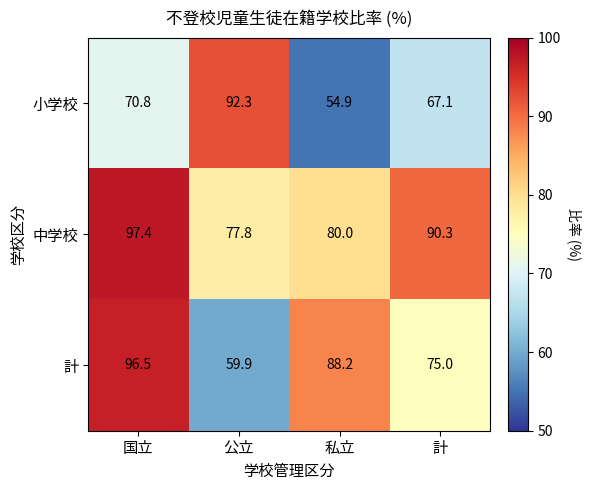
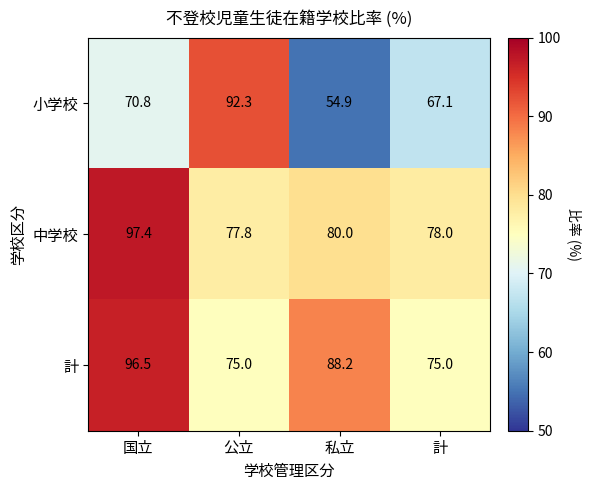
  {
    "小学校": {
      "国立": 70.8,
      "公立": 92.3,
      "私立": 54.9,
      "計": 67.1
    },
    "中学校": {
      "国立": 97.4,
      "公立": 77.8,
      "私立": 80.0,
-     "計": 90.3
+     "計": 78.0
    },
    "計": {
      "国立": 96.5,
-     "公立": 59.9,
+     "公立": 75.0,
      "私立": 88.2,
      "計": 75.0
    }
  }
